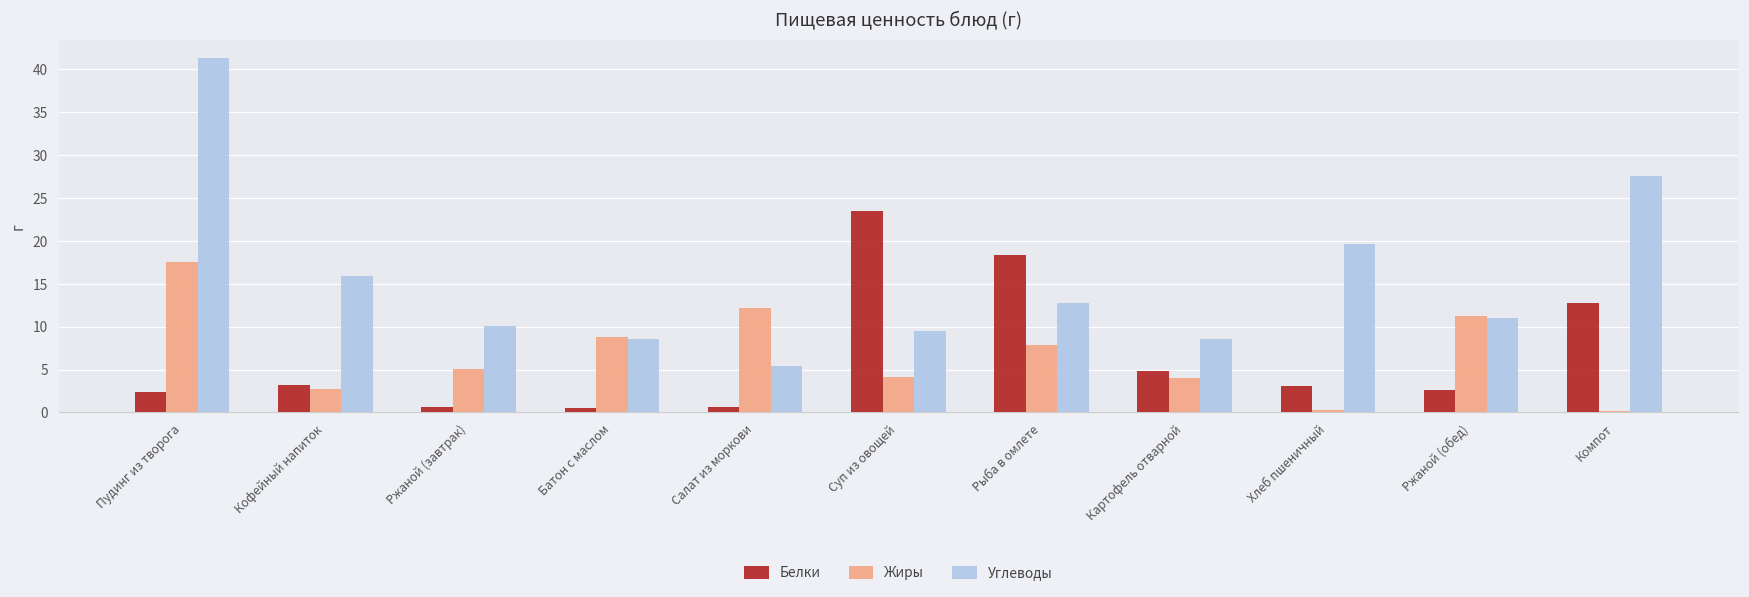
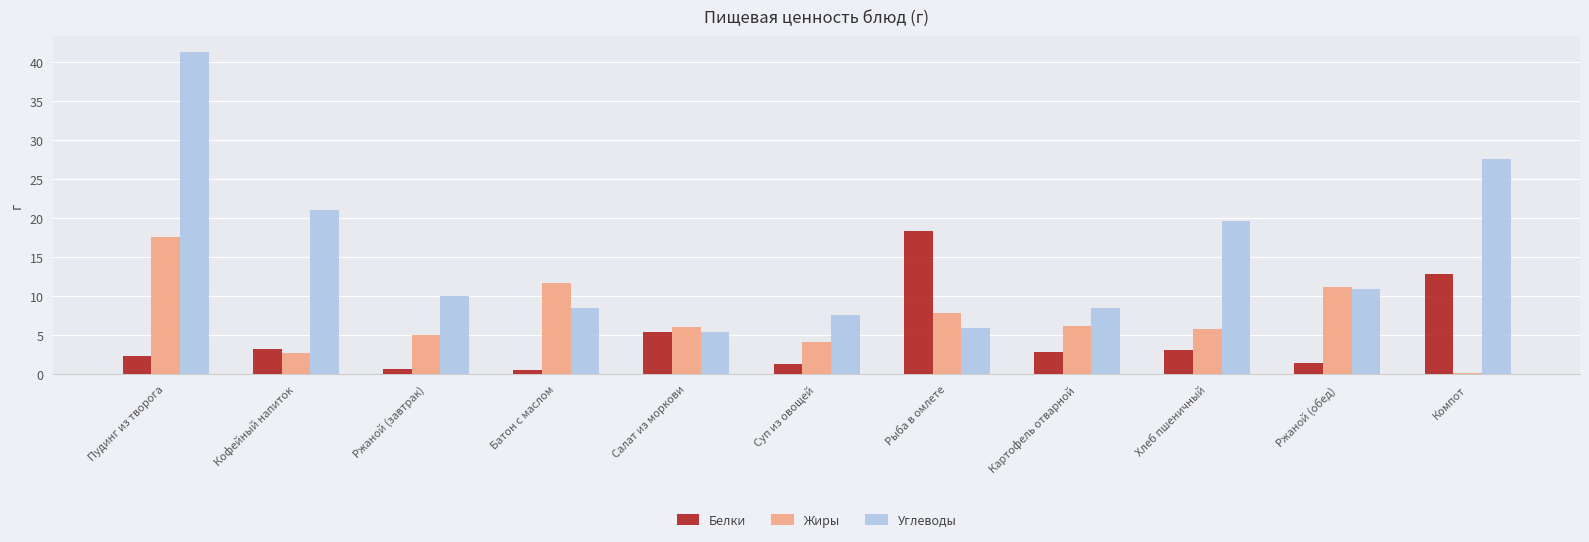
  {
    "Белки": {
      "Пудинг из творога": 2,
      "Кофейный напиток": 3,
      "Ржаной (завтрак)": 1,
      "Батон с маслом": 1,
-     "Салат из моркови": 1,
-     "Суп из овощей": 24,
+     "Салат из моркови": 5,
+     "Суп из овощей": 1,
      "Рыба в омлете": 18,
-     "Картофель отварной": 5,
+     "Картофель отварной": 3,
      "Хлеб пшеничный": 3,
-     "Ржаной (обед)": 3,
+     "Ржаной (обед)": 1,
      "Компот": 13
    },
    "Жиры": {
      "Пудинг из творога": 18,
      "Кофейный напиток": 3,
      "Ржаной (завтрак)": 5,
-     "Батон с маслом": 9,
-     "Салат из моркови": 12,
+     "Батон с маслом": 12,
+     "Салат из моркови": 6,
      "Суп из овощей": 4,
      "Рыба в омлете": 8,
-     "Картофель отварной": 4,
-     "Хлеб пшеничный": 0,
+     "Картофель отварной": 6,
+     "Хлеб пшеничный": 6,
      "Ржаной (обед)": 11
    },
    "Углеводы": {
      "Пудинг из творога": 41,
-     "Кофейный напиток": 16,
+     "Кофейный напиток": 21,
      "Ржаной (завтрак)": 10,
      "Батон с маслом": 9,
      "Салат из моркови": 5,
-     "Суп из овощей": 10,
-     "Рыба в омлете": 13,
+     "Суп из овощей": 8,
+     "Рыба в омлете": 6,
      "Картофель отварной": 9,
      "Хлеб пшеничный": 20,
      "Ржаной (обед)": 11,
      "Компот": 28
    }
  }
